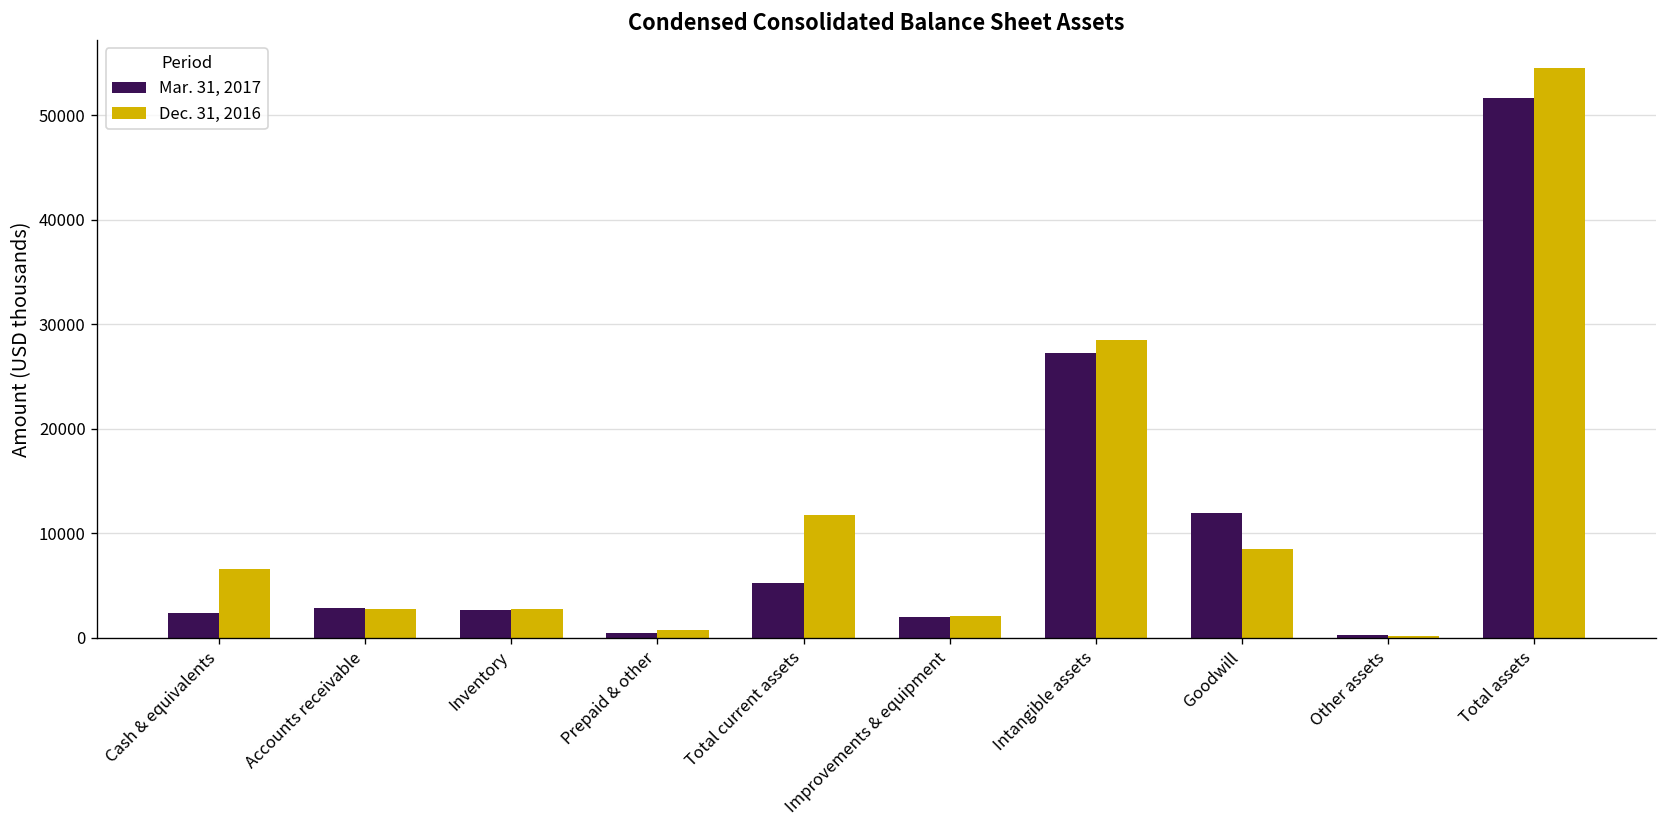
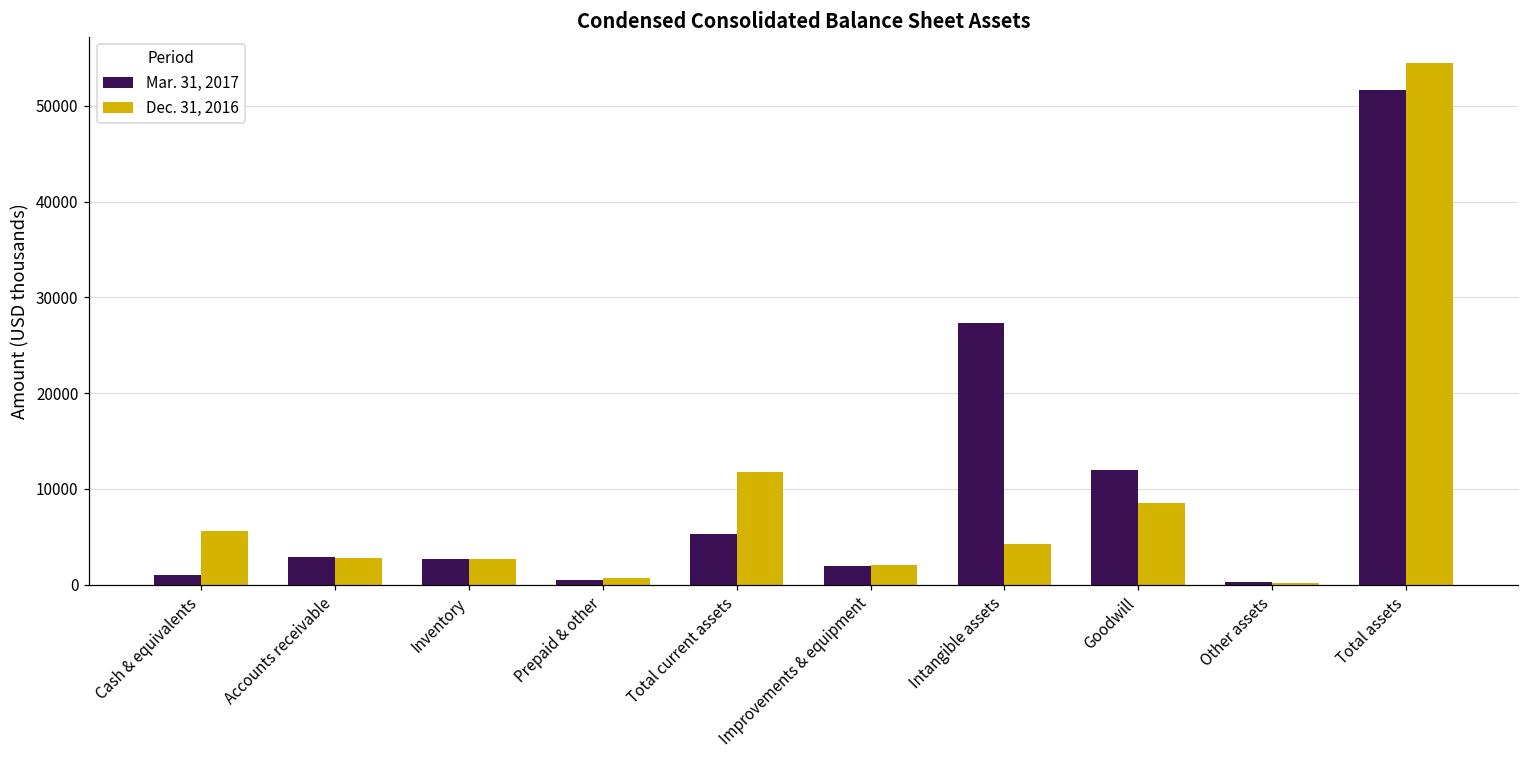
  {
    "Mar. 31, 2017": {
-     "Cash & equivalents": 2000,
+     "Cash & equivalents": 1000,
      "Accounts receivable": 3000,
      "Inventory": 3000,
      "Prepaid & other": 0,
      "Total current assets": 5000,
      "Improvements & equipment": 2000,
      "Intangible assets": 27000,
      "Goodwill": 12000,
      "Total assets": 52000
    },
    "Dec. 31, 2016": {
-     "Cash & equivalents": 7000,
+     "Cash & equivalents": 6000,
      "Accounts receivable": 3000,
      "Inventory": 3000,
      "Prepaid & other": 1000,
      "Total current assets": 12000,
      "Improvements & equipment": 2000,
-     "Intangible assets": 28000,
+     "Intangible assets": 4000,
      "Goodwill": 9000,
      "Total assets": 54000
    }
  }
